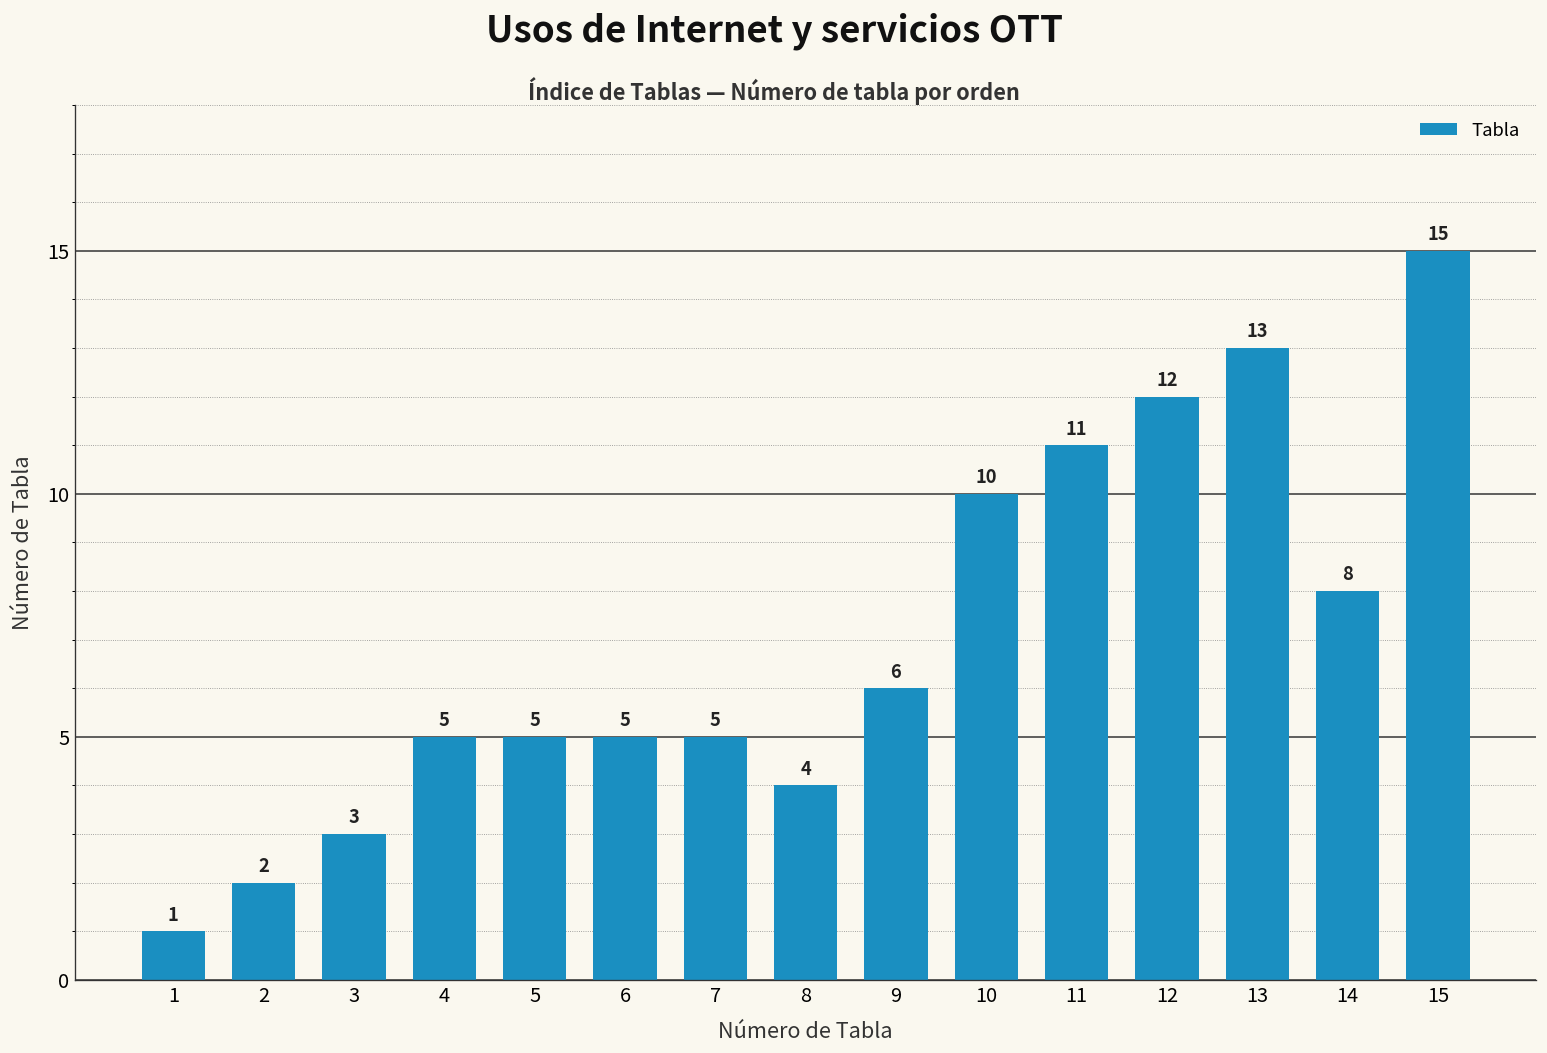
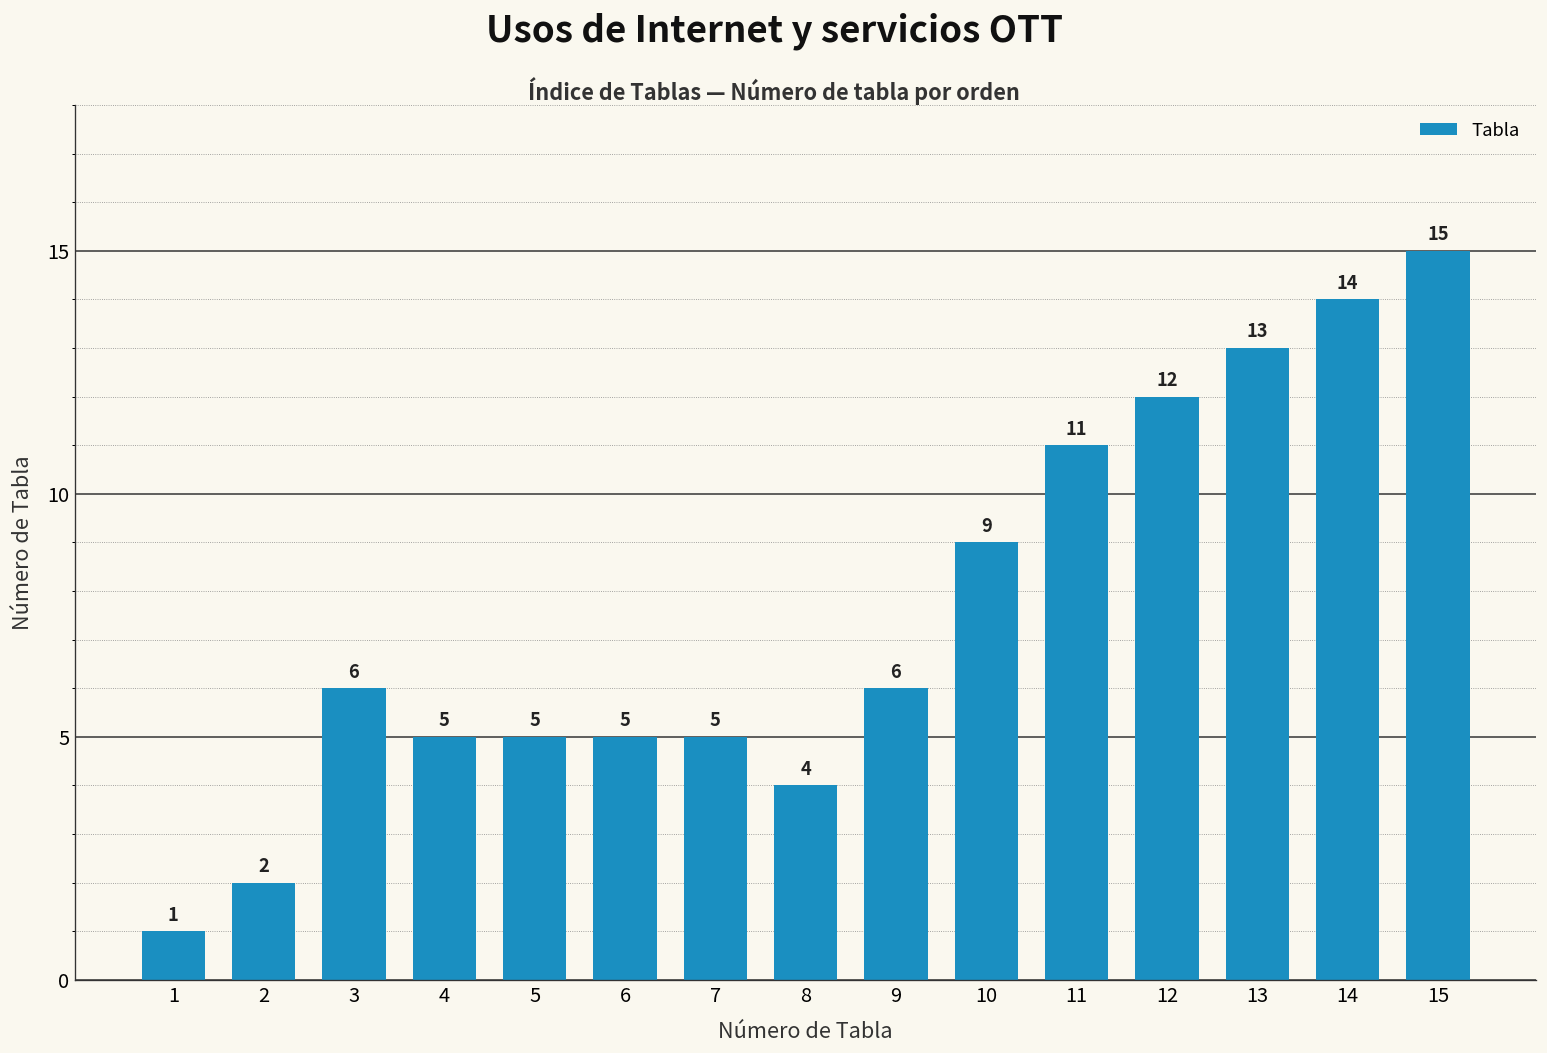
  {
    "1": 1,
    "2": 2,
-   "3": 3,
+   "3": 6,
    "4": 5,
    "5": 5,
    "6": 5,
    "7": 5,
    "8": 4,
    "9": 6,
-   "10": 10,
+   "10": 9,
    "11": 11,
    "12": 12,
    "13": 13,
-   "14": 8,
+   "14": 14,
    "15": 15
  }
